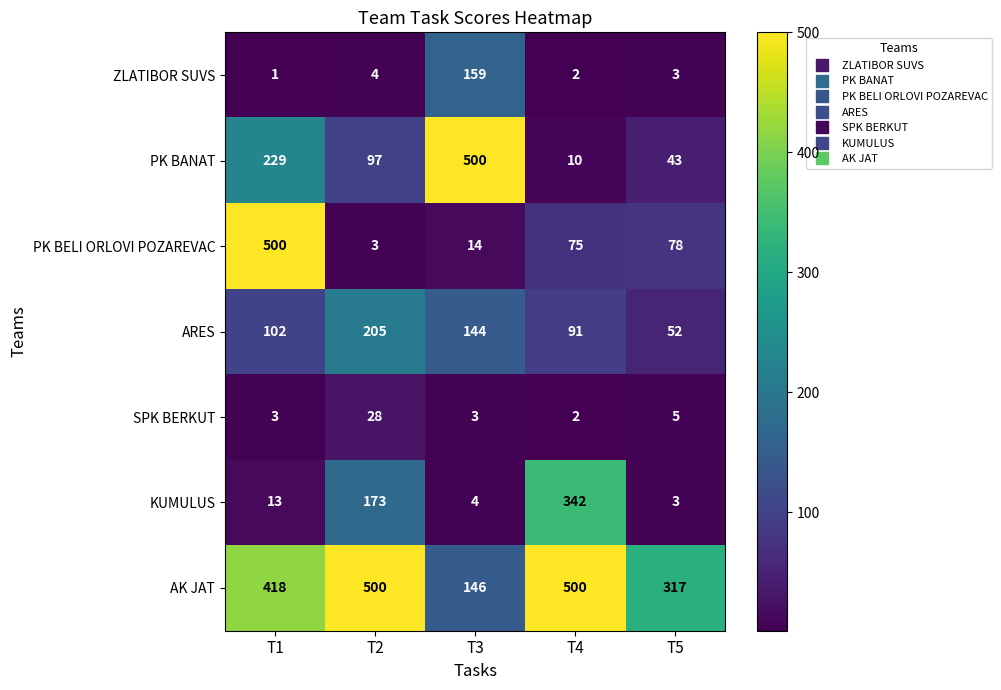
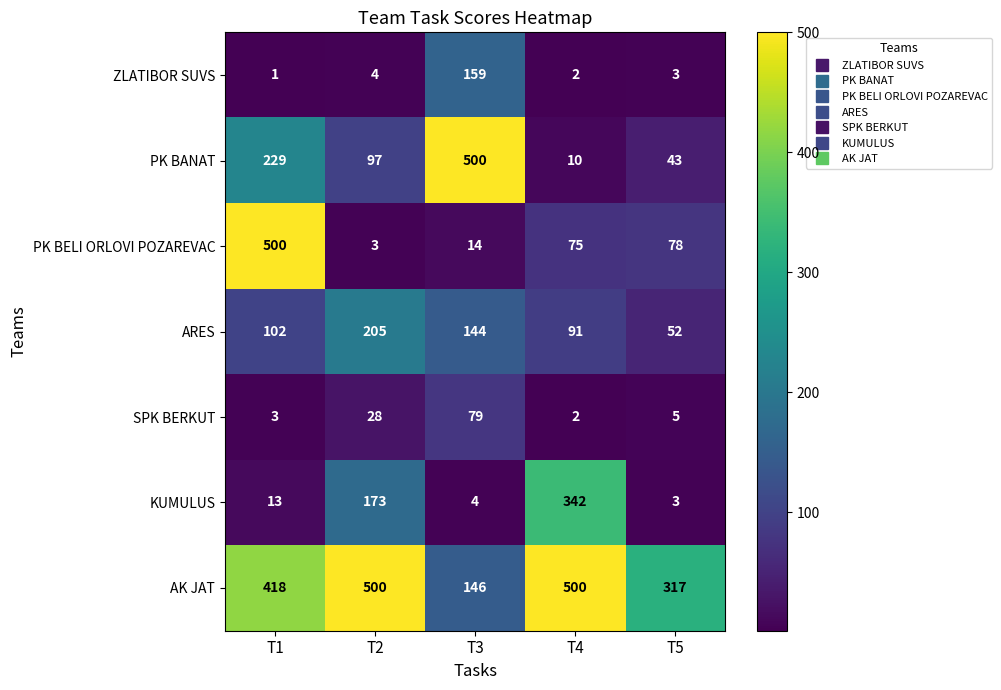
  {
    "ZLATIBOR SUVS": {
      "T1": 1,
      "T2": 4,
      "T3": 159,
      "T4": 2,
      "T5": 3
    },
    "PK BANAT": {
      "T1": 229,
      "T2": 97,
      "T3": 500,
      "T4": 10,
      "T5": 43
    },
    "PK BELI ORLOVI POZAREVAC": {
      "T1": 500,
      "T2": 3,
      "T3": 14,
      "T4": 75,
      "T5": 78
    },
    "ARES": {
      "T1": 102,
      "T2": 205,
      "T3": 144,
      "T4": 91,
      "T5": 52
    },
    "SPK BERKUT": {
      "T1": 3,
      "T2": 28,
-     "T3": 3,
+     "T3": 79,
      "T4": 2,
      "T5": 5
    },
    "KUMULUS": {
      "T1": 13,
      "T2": 173,
      "T3": 4,
      "T4": 342,
      "T5": 3
    },
    "AK JAT": {
      "T1": 418,
      "T2": 500,
      "T3": 146,
      "T4": 500,
      "T5": 317
    }
  }
